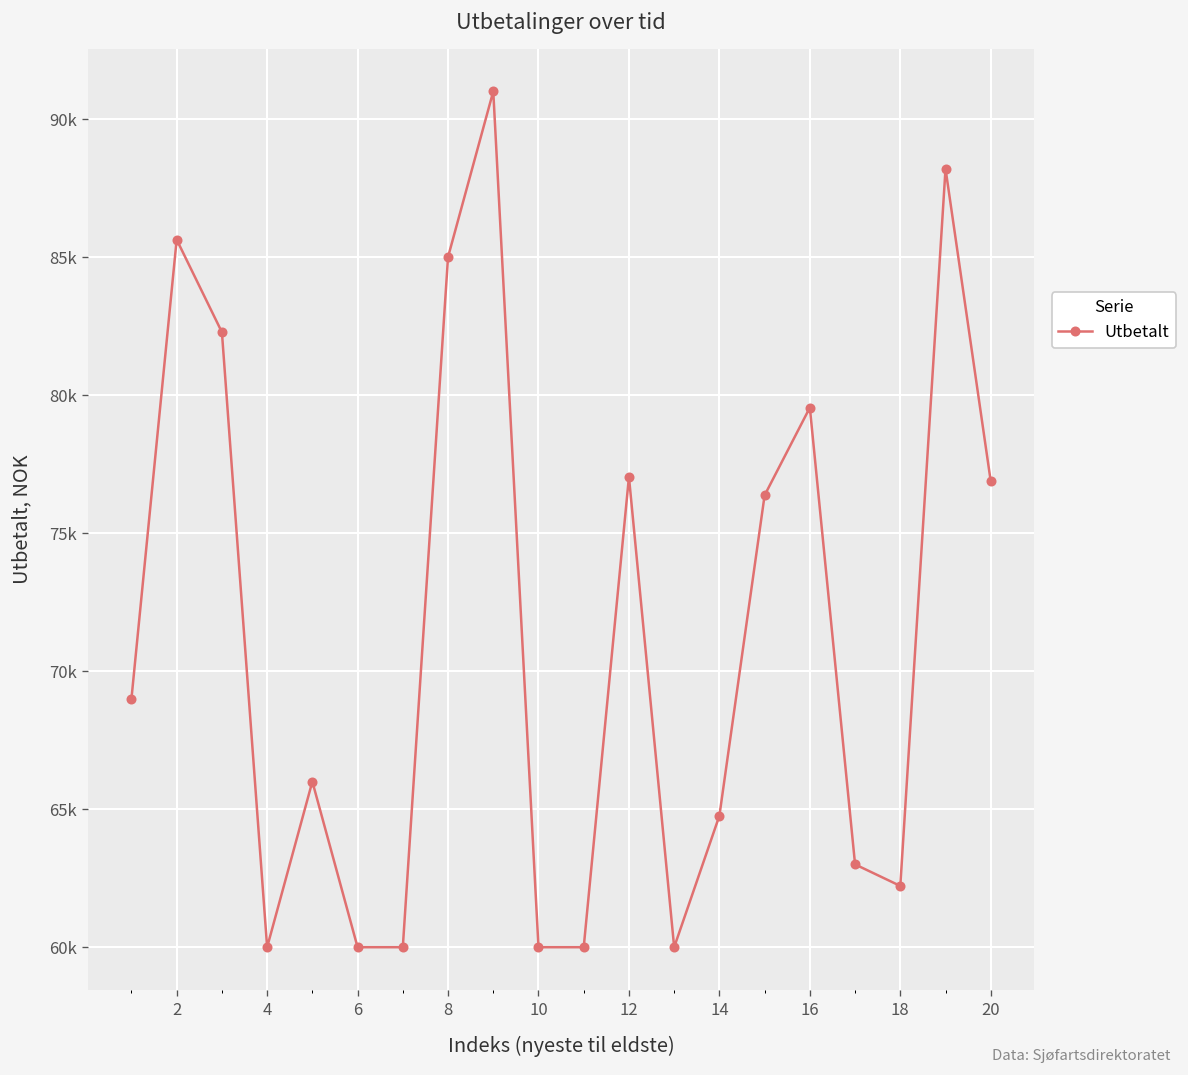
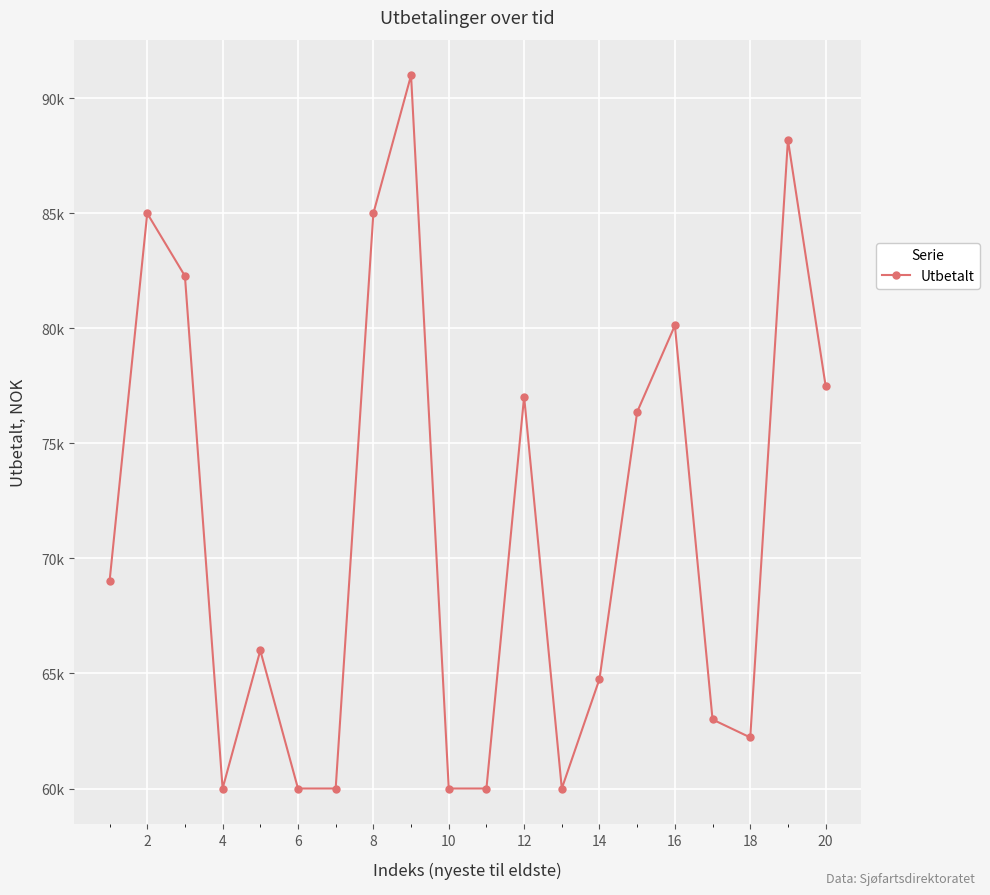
  {
-   "2": 85600,
+   "2": 85000,
    "4": 60000,
    "6": 60000,
    "8": 85000,
    "10": 60000,
    "12": 77000,
    "14": 64800,
-   "16": 79500,
+   "16": 80100,
    "18": 62200,
-   "20": 76900
+   "20": 77500
  }
